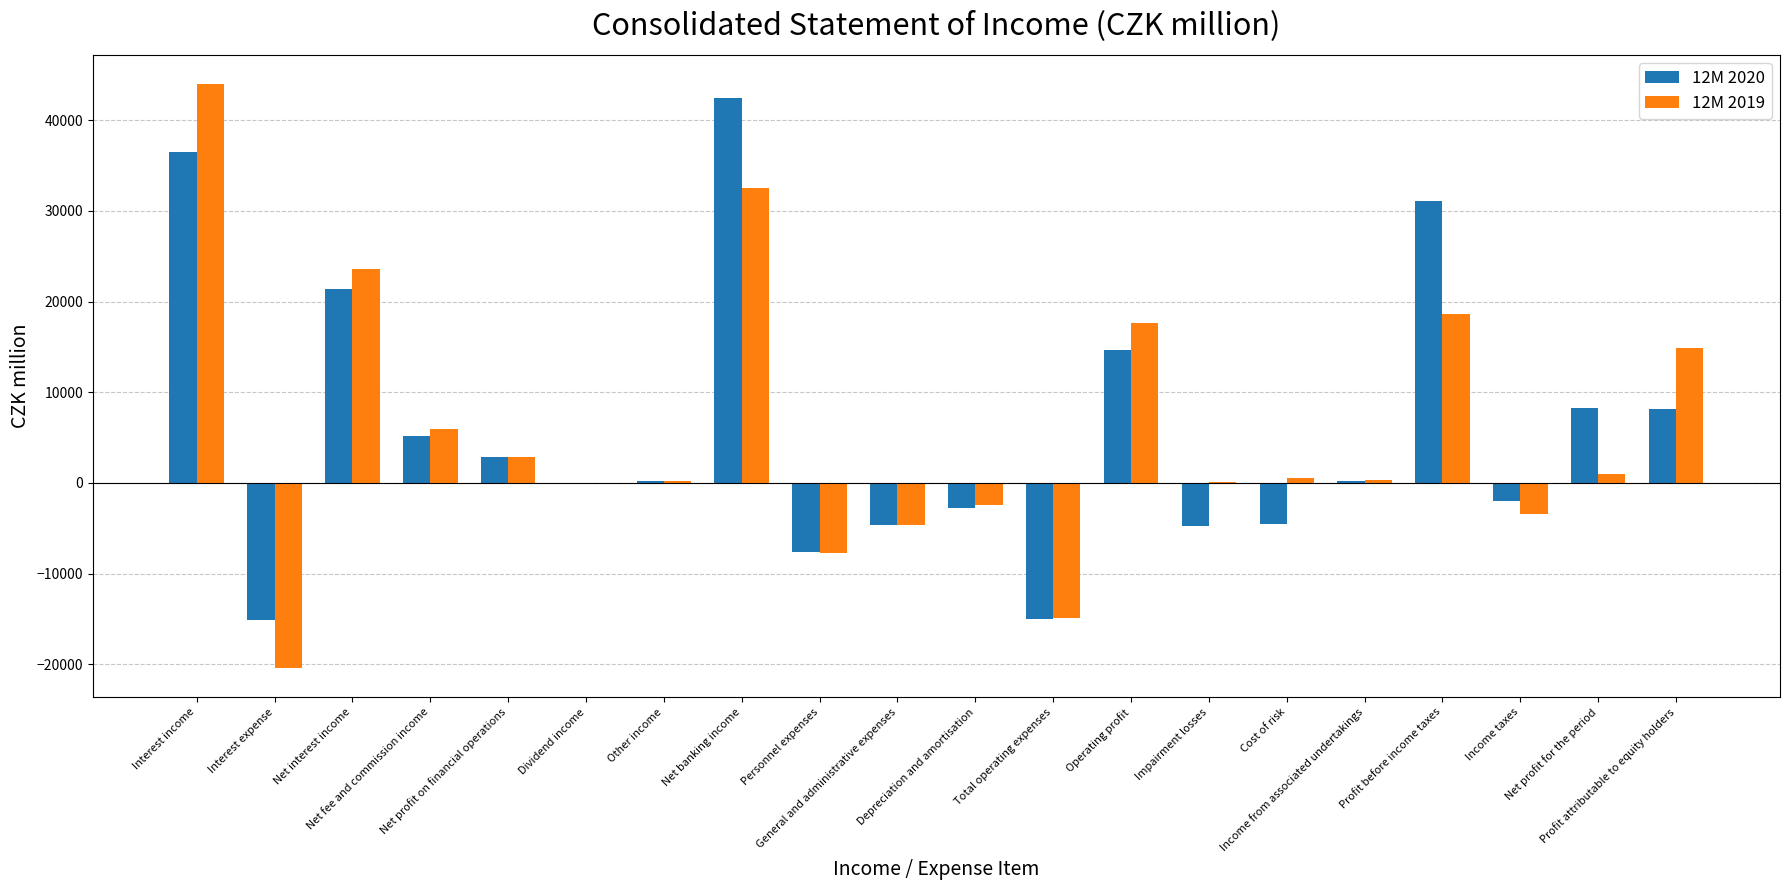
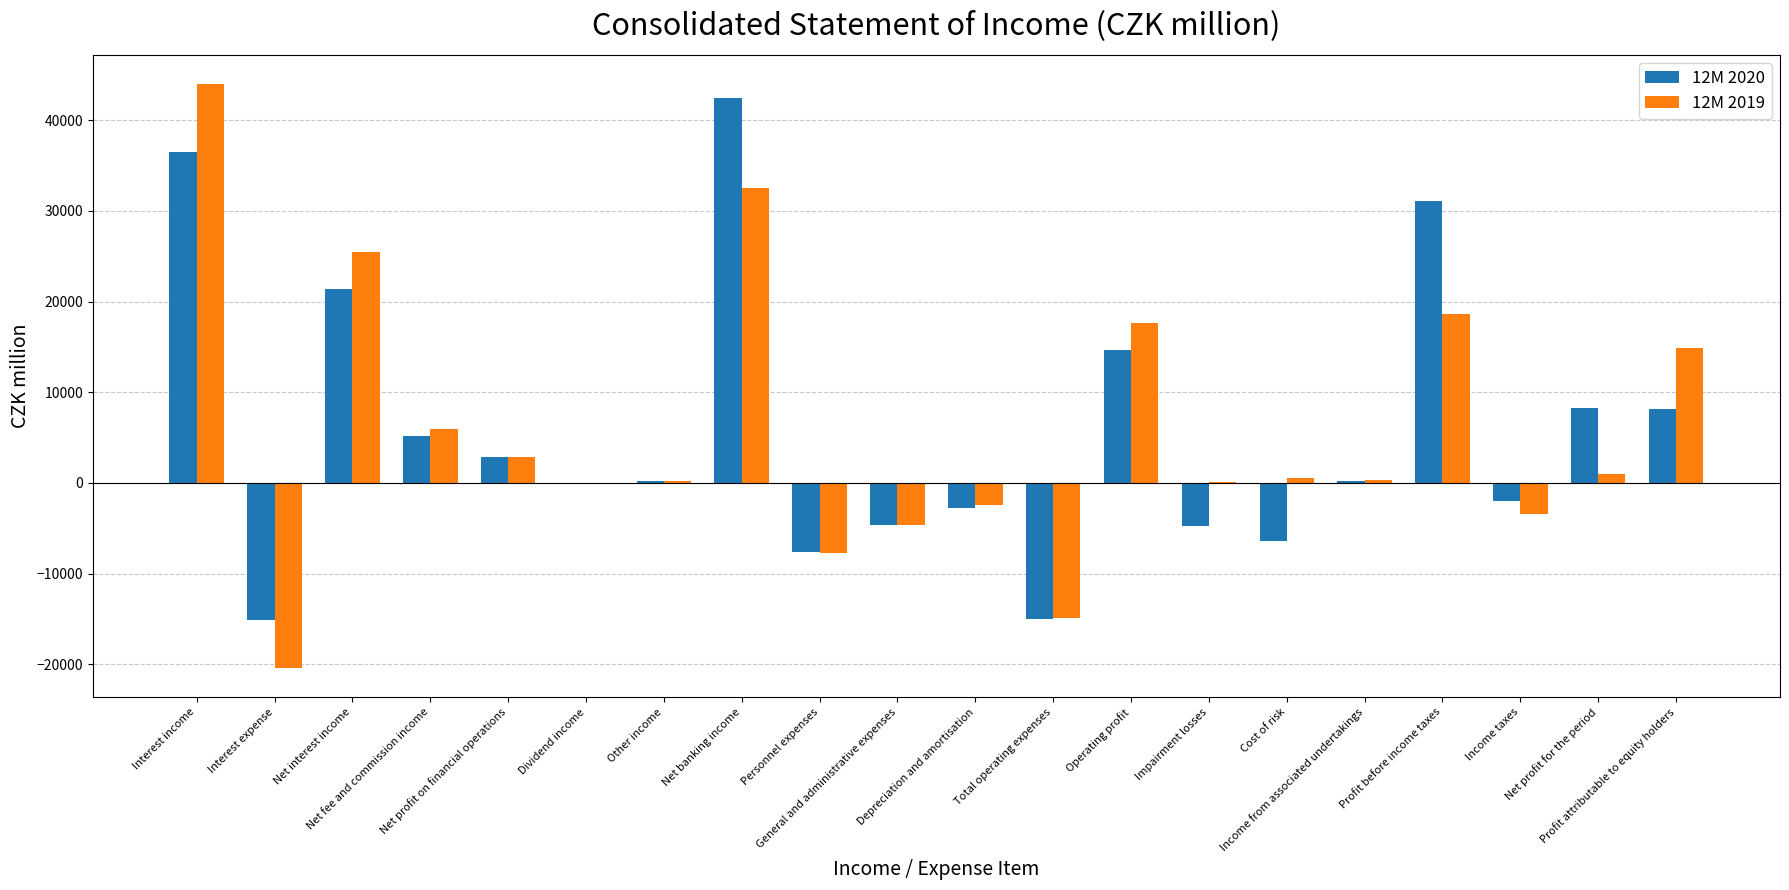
  {
    "12M 2020": {
      "Interest income": 36000,
      "Interest expense": -15000,
      "Net interest income": 21000,
      "Net fee and commission income": 5000,
      "Net profit on financial operations": 3000,
      "Net banking income": 42000,
      "Personnel expenses": -8000,
      "General and administrative expenses": -5000,
      "Depreciation and amortisation": -3000,
      "Total operating expenses": -15000,
      "Operating profit": 15000,
      "Impairment losses": -5000,
-     "Cost of risk": -5000,
+     "Cost of risk": -6000,
      "Profit before income taxes": 31000,
      "Income taxes": -2000,
      "Net profit for the period": 8000,
      "Profit attributable to equity holders": 8000
    },
    "12M 2019": {
      "Interest income": 44000,
      "Interest expense": -20000,
-     "Net interest income": 24000,
+     "Net interest income": 25000,
      "Net fee and commission income": 6000,
      "Net profit on financial operations": 3000,
      "Net banking income": 33000,
      "Personnel expenses": -8000,
      "General and administrative expenses": -5000,
      "Depreciation and amortisation": -2000,
      "Total operating expenses": -15000,
      "Operating profit": 18000,
      "Cost of risk": 1000,
      "Income from associated undertakings": 0,
      "Profit before income taxes": 19000,
      "Income taxes": -3000,
      "Net profit for the period": 1000,
      "Profit attributable to equity holders": 15000
    }
  }
